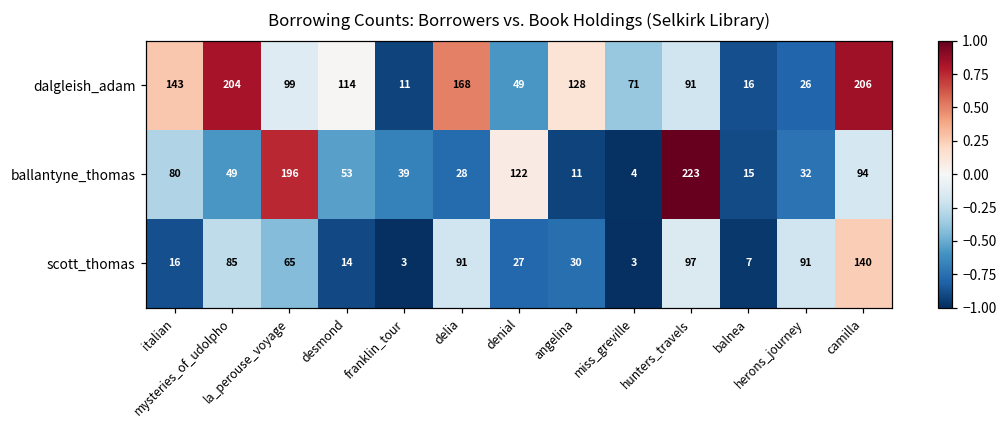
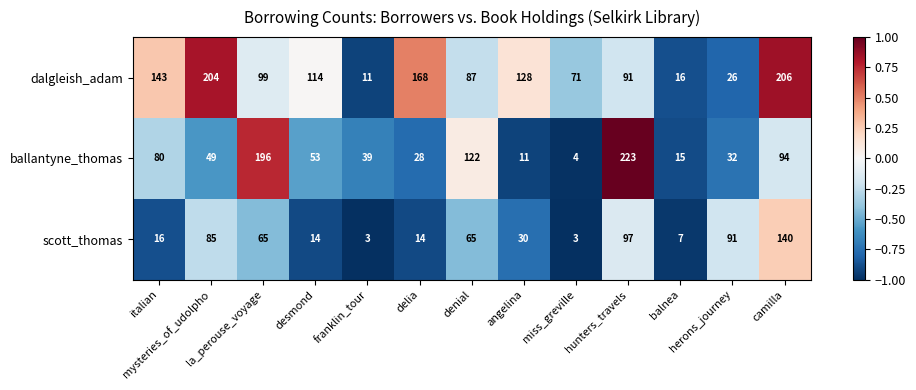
  {
    "dalgleish_adam": {
      "italian": 143,
      "mysteries_of_udolpho": 204,
      "la_perouse_voyage": 99,
      "desmond": 114,
      "franklin_tour": 11,
      "delia": 168,
-     "denial": 49,
+     "denial": 87,
      "angelina": 128,
      "miss_greville": 71,
      "hunters_travels": 91,
      "balnea": 16,
      "herons_journey": 26,
      "camilla": 206
    },
    "ballantyne_thomas": {
      "italian": 80,
      "mysteries_of_udolpho": 49,
      "la_perouse_voyage": 196,
      "desmond": 53,
      "franklin_tour": 39,
      "delia": 28,
      "denial": 122,
      "angelina": 11,
      "miss_greville": 4,
      "hunters_travels": 223,
      "balnea": 15,
      "herons_journey": 32,
      "camilla": 94
    },
    "scott_thomas": {
      "italian": 16,
      "mysteries_of_udolpho": 85,
      "la_perouse_voyage": 65,
      "desmond": 14,
      "franklin_tour": 3,
-     "delia": 91,
-     "denial": 27,
+     "delia": 14,
+     "denial": 65,
      "angelina": 30,
      "miss_greville": 3,
      "hunters_travels": 97,
      "balnea": 7,
      "herons_journey": 91,
      "camilla": 140
    }
  }
